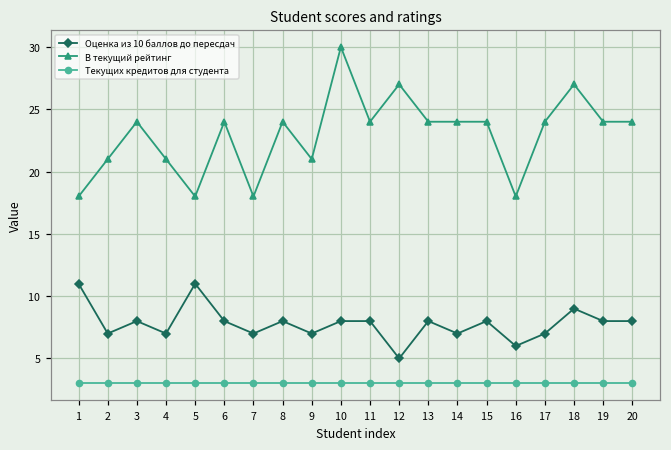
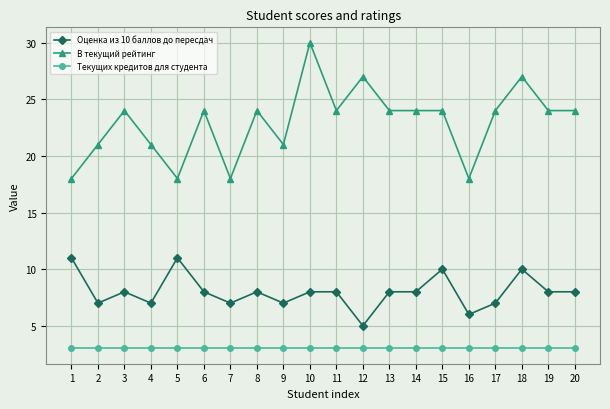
  {
    "Оценка из 10 баллов до пересдач": {
      "1": 11,
      "2": 7,
      "3": 8,
      "4": 7,
      "5": 11,
      "6": 8,
      "7": 7,
      "8": 8,
      "9": 7,
      "10": 8,
      "11": 8,
      "12": 5,
      "13": 8,
-     "14": 7,
-     "15": 8,
+     "14": 8,
+     "15": 10,
      "16": 6,
      "17": 7,
-     "18": 9,
+     "18": 10,
      "19": 8,
      "20": 8
    }
  }
